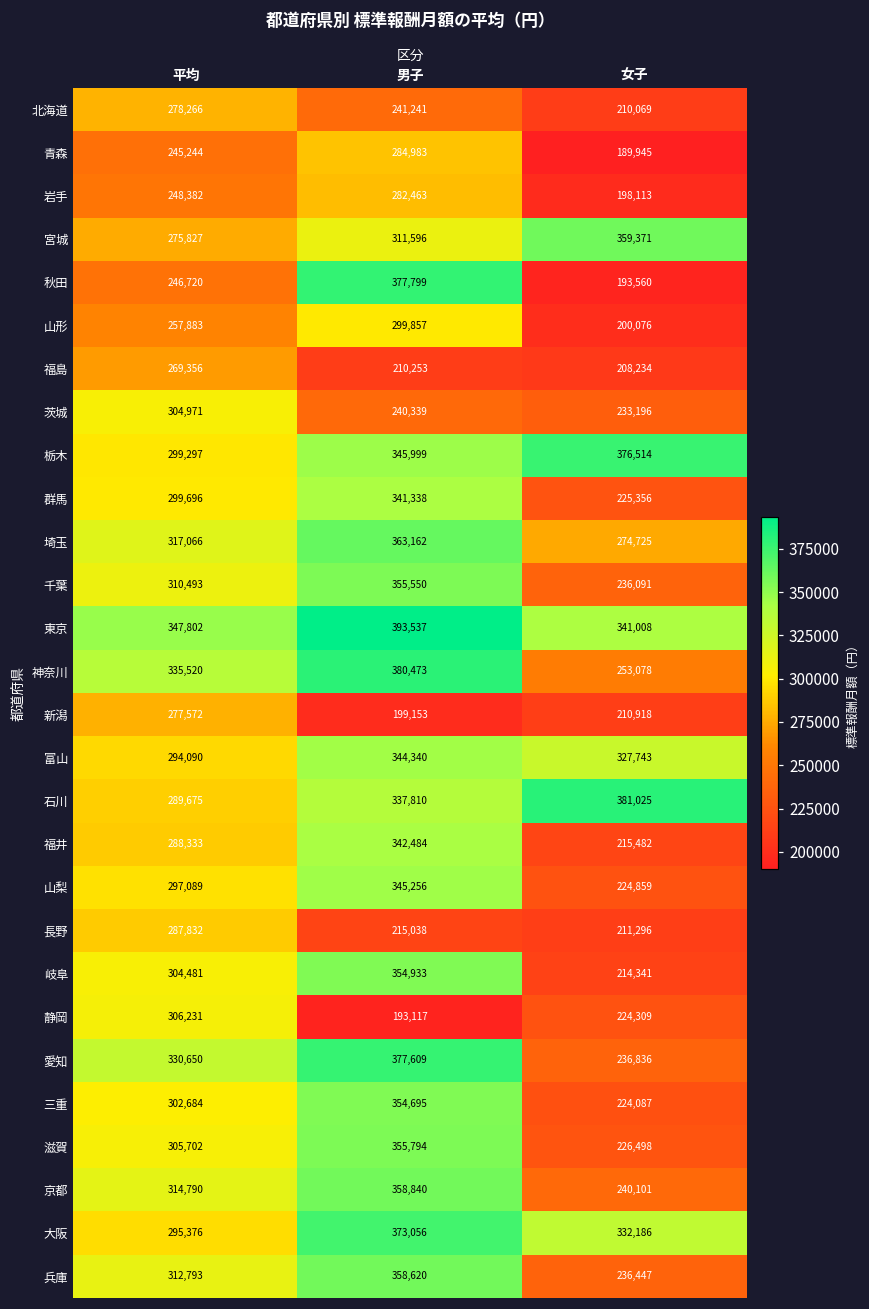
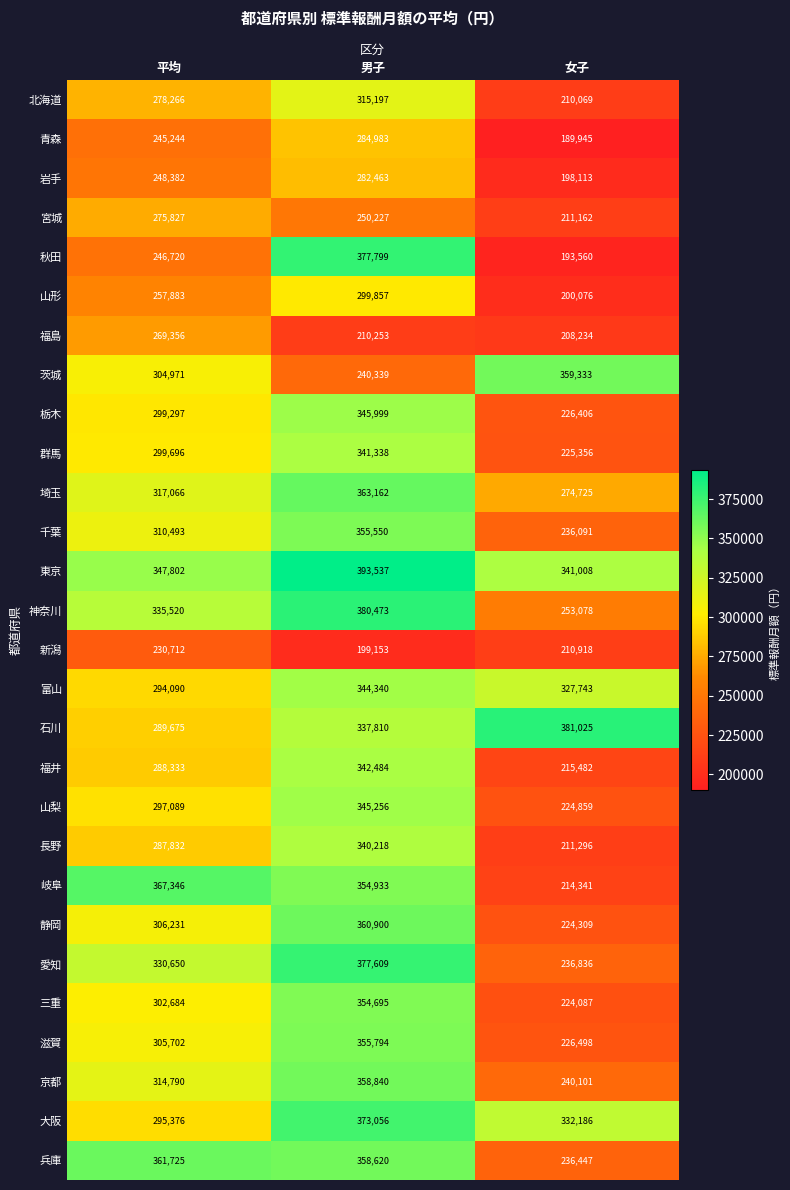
  {
    "北海道": {
      "平均": "278,266",
-     "男子": "241,241",
+     "男子": "315,197",
      "女子": "210,069"
    },
    "青森": {
      "平均": "245,244",
      "男子": "284,983",
      "女子": "189,945"
    },
    "岩手": {
      "平均": "248,382",
      "男子": "282,463",
      "女子": "198,113"
    },
    "宮城": {
      "平均": "275,827",
-     "男子": "311,596",
-     "女子": "359,371"
+     "男子": "250,227",
+     "女子": "211,162"
    },
    "秋田": {
      "平均": "246,720",
      "男子": "377,799",
      "女子": "193,560"
    },
    "山形": {
      "平均": "257,883",
      "男子": "299,857",
      "女子": "200,076"
    },
    "福島": {
      "平均": "269,356",
      "男子": "210,253",
      "女子": "208,234"
    },
    "茨城": {
      "平均": "304,971",
      "男子": "240,339",
-     "女子": "233,196"
+     "女子": "359,333"
    },
    "栃木": {
      "平均": "299,297",
      "男子": "345,999",
-     "女子": "376,514"
+     "女子": "226,406"
    },
    "群馬": {
      "平均": "299,696",
      "男子": "341,338",
      "女子": "225,356"
    },
    "埼玉": {
      "平均": "317,066",
      "男子": "363,162",
      "女子": "274,725"
    },
    "千葉": {
      "平均": "310,493",
      "男子": "355,550",
      "女子": "236,091"
    },
    "東京": {
      "平均": "347,802",
      "男子": "393,537",
      "女子": "341,008"
    },
    "神奈川": {
      "平均": "335,520",
      "男子": "380,473",
      "女子": "253,078"
    },
    "新潟": {
-     "平均": "277,572",
+     "平均": "230,712",
      "男子": "199,153",
      "女子": "210,918"
    },
    "富山": {
      "平均": "294,090",
      "男子": "344,340",
      "女子": "327,743"
    },
    "石川": {
      "平均": "289,675",
      "男子": "337,810",
      "女子": "381,025"
    },
    "福井": {
      "平均": "288,333",
      "男子": "342,484",
      "女子": "215,482"
    },
    "山梨": {
      "平均": "297,089",
      "男子": "345,256",
      "女子": "224,859"
    },
    "長野": {
      "平均": "287,832",
-     "男子": "215,038",
+     "男子": "340,218",
      "女子": "211,296"
    },
    "岐阜": {
-     "平均": "304,481",
+     "平均": "367,346",
      "男子": "354,933",
      "女子": "214,341"
    },
    "静岡": {
      "平均": "306,231",
-     "男子": "193,117",
+     "男子": "360,900",
      "女子": "224,309"
    },
    "愛知": {
      "平均": "330,650",
      "男子": "377,609",
      "女子": "236,836"
    },
    "三重": {
      "平均": "302,684",
      "男子": "354,695",
      "女子": "224,087"
    },
    "滋賀": {
      "平均": "305,702",
      "男子": "355,794",
      "女子": "226,498"
    },
    "京都": {
      "平均": "314,790",
      "男子": "358,840",
      "女子": "240,101"
    },
    "大阪": {
      "平均": "295,376",
      "男子": "373,056",
      "女子": "332,186"
    },
    "兵庫": {
-     "平均": "312,793",
+     "平均": "361,725",
      "男子": "358,620",
      "女子": "236,447"
    }
  }
